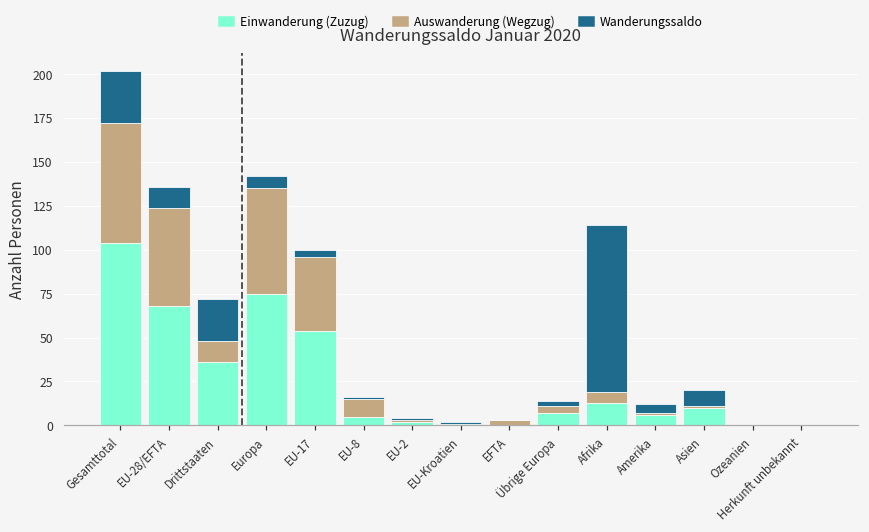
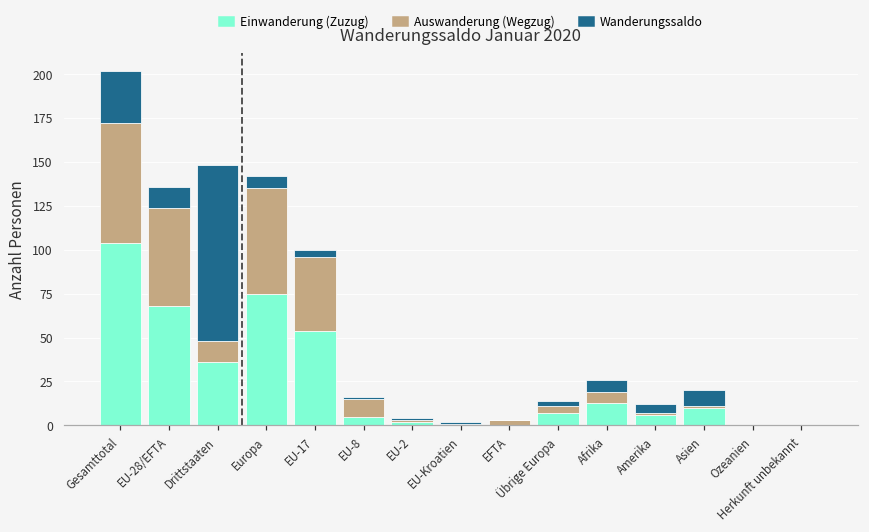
  {
    "Einwanderung (Zuzug)": {
      "Gesamttotal": 104,
      "EU-28/EFTA": 68,
      "Drittstaaten": 36,
      "Europa": 75,
      "EU-17": 54,
      "EU-8": 5,
      "EU-2": 2,
      "EFTA": 0,
      "Übrige Europa": 7,
      "Afrika": 13,
      "Amerika": 6,
      "Asien": 10,
      "Ozeanien": 0,
      "Herkunft unbekannt": 0
    },
    "Auswanderung (Wegzug)": {
      "Gesamttotal": 68,
      "EU-28/EFTA": 56,
      "Drittstaaten": 12,
      "Europa": 60,
      "EU-17": 42,
      "EU-8": 10,
      "EU-Kroatien": 0,
      "EFTA": 3,
      "Übrige Europa": 4,
      "Afrika": 6,
      "Ozeanien": 0,
      "Herkunft unbekannt": 0
    },
    "Wanderungssaldo": {
      "Gesamttotal": 30,
      "EU-28/EFTA": 12,
-     "Drittstaaten": 24,
+     "Drittstaaten": 100,
      "Europa": 7,
      "EU-17": 4,
      "EFTA": 0,
      "Übrige Europa": 3,
-     "Afrika": 95,
+     "Afrika": 7,
      "Amerika": 5,
      "Asien": 9,
      "Ozeanien": 0,
      "Herkunft unbekannt": 0
    }
  }
